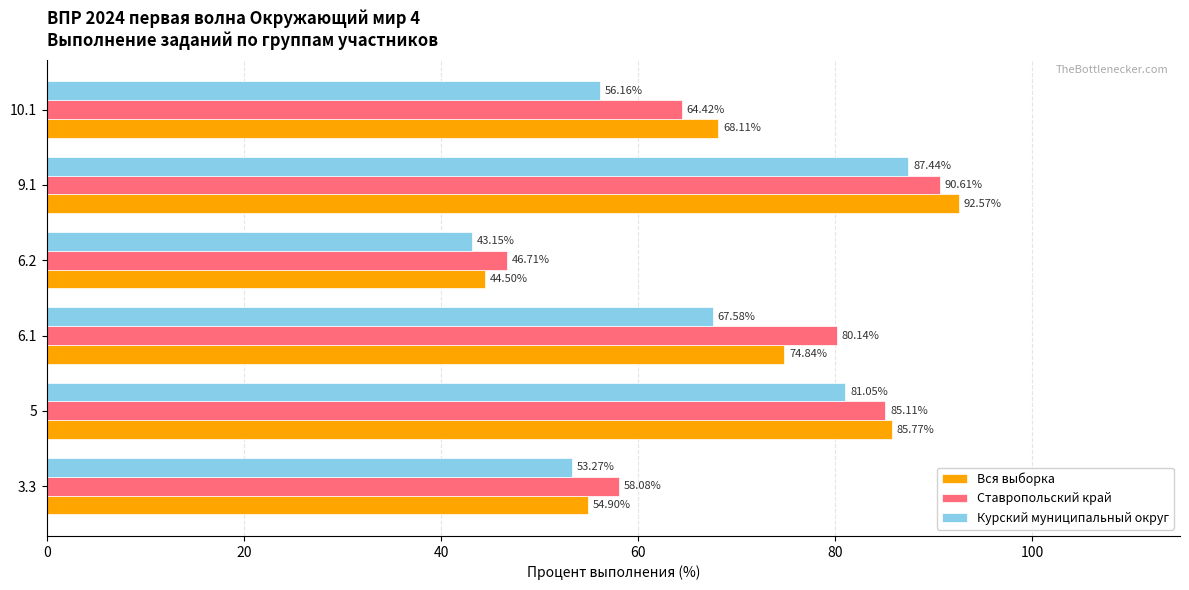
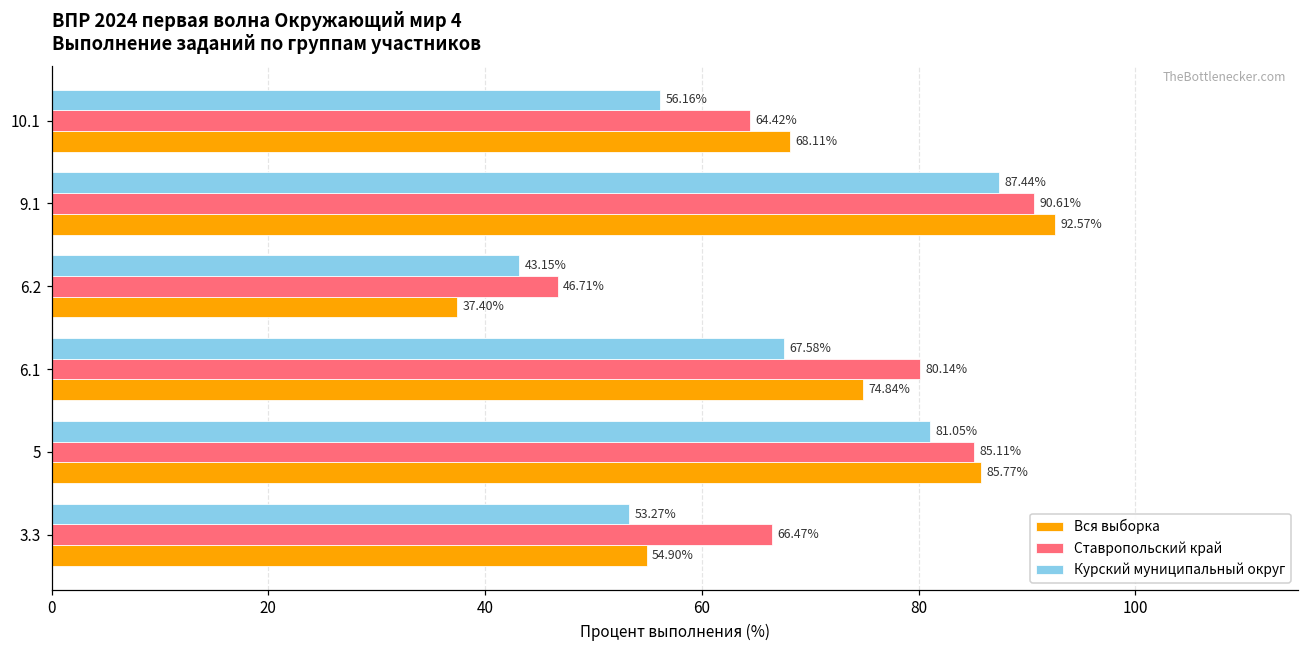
  {
    "Вся выборка": {
      "10.1": "68.11%",
      "9.1": "92.57%",
-     "6.2": "44.50%",
+     "6.2": "37.40%",
      "6.1": "74.84%",
      "5": "85.77%",
      "3.3": "54.90%"
    },
    "Ставропольский край": {
      "10.1": "64.42%",
      "9.1": "90.61%",
      "6.2": "46.71%",
      "6.1": "80.14%",
      "5": "85.11%",
-     "3.3": "58.08%"
+     "3.3": "66.47%"
    },
    "Курский муниципальный округ": {
      "10.1": "56.16%",
      "9.1": "87.44%",
      "6.2": "43.15%",
      "6.1": "67.58%",
      "5": "81.05%",
      "3.3": "53.27%"
    }
  }
